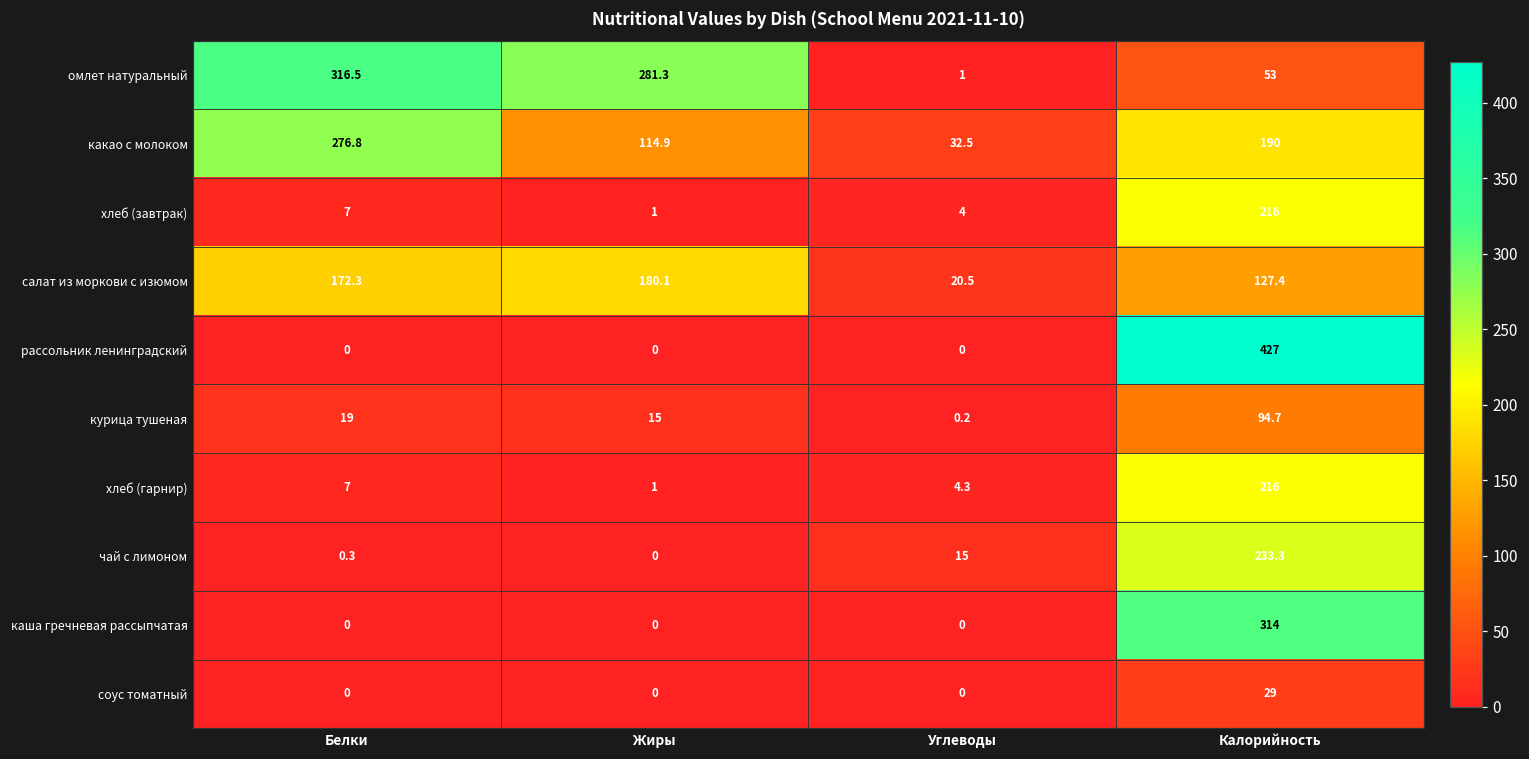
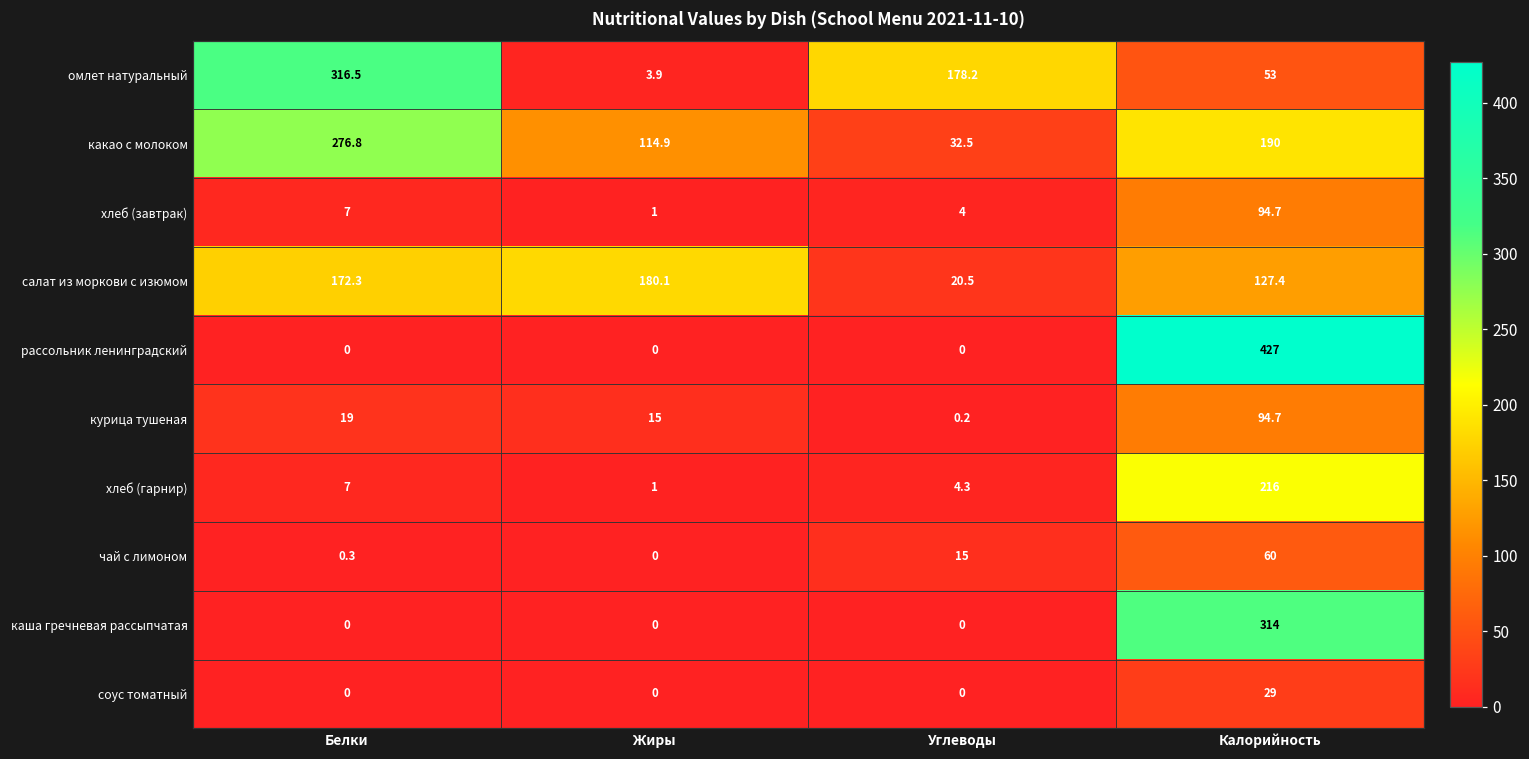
  {
    "омлет натуральный": {
      "Белки": 316.5,
-     "Жиры": 281.3,
-     "Углеводы": 1,
+     "Жиры": 3.9,
+     "Углеводы": 178.2,
      "Калорийность": 53
    },
    "какао с молоком": {
      "Белки": 276.8,
      "Жиры": 114.9,
      "Углеводы": 32.5,
      "Калорийность": 190
    },
    "хлеб (завтрак)": {
      "Белки": 7,
      "Жиры": 1,
      "Углеводы": 4,
-     "Калорийность": 216
+     "Калорийность": 94.7
    },
    "салат из моркови с изюмом": {
      "Белки": 172.3,
      "Жиры": 180.1,
      "Углеводы": 20.5,
      "Калорийность": 127.4
    },
    "рассольник ленинградский": {
      "Белки": 0,
      "Жиры": 0,
      "Углеводы": 0,
      "Калорийность": 427
    },
    "курица тушеная": {
      "Белки": 19,
      "Жиры": 15,
      "Углеводы": 0.2,
      "Калорийность": 94.7
    },
    "хлеб (гарнир)": {
      "Белки": 7,
      "Жиры": 1,
      "Углеводы": 4.3,
      "Калорийность": 216
    },
    "чай с лимоном": {
      "Белки": 0.3,
      "Жиры": 0,
      "Углеводы": 15,
-     "Калорийность": 233.3
+     "Калорийность": 60
    },
    "каша гречневая рассыпчатая": {
      "Белки": 0,
      "Жиры": 0,
      "Углеводы": 0,
      "Калорийность": 314
    },
    "соус томатный": {
      "Белки": 0,
      "Жиры": 0,
      "Углеводы": 0,
      "Калорийность": 29
    }
  }
